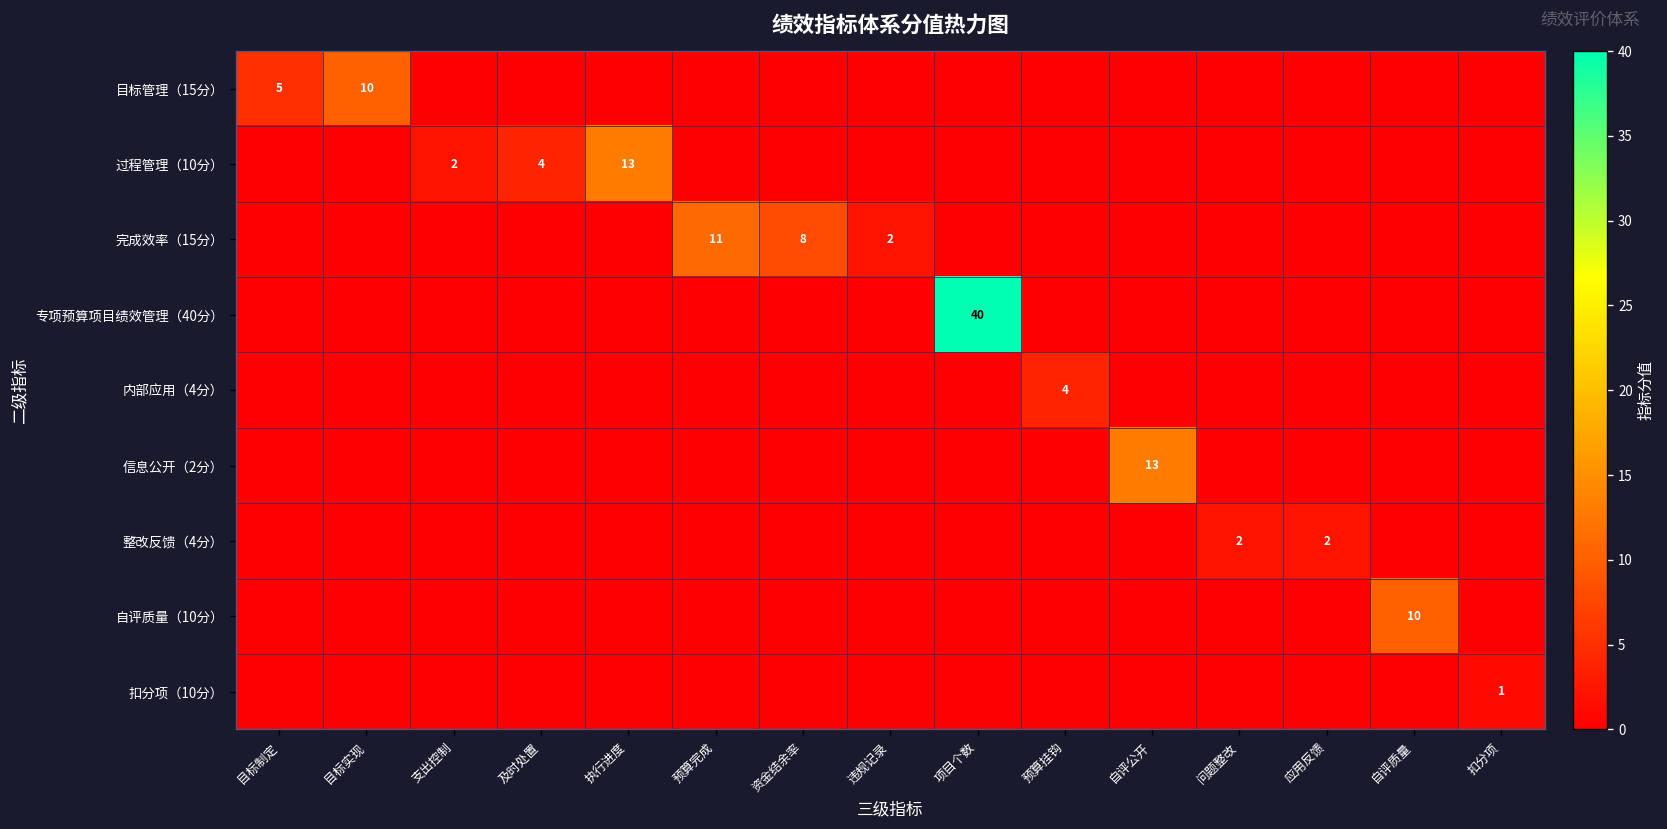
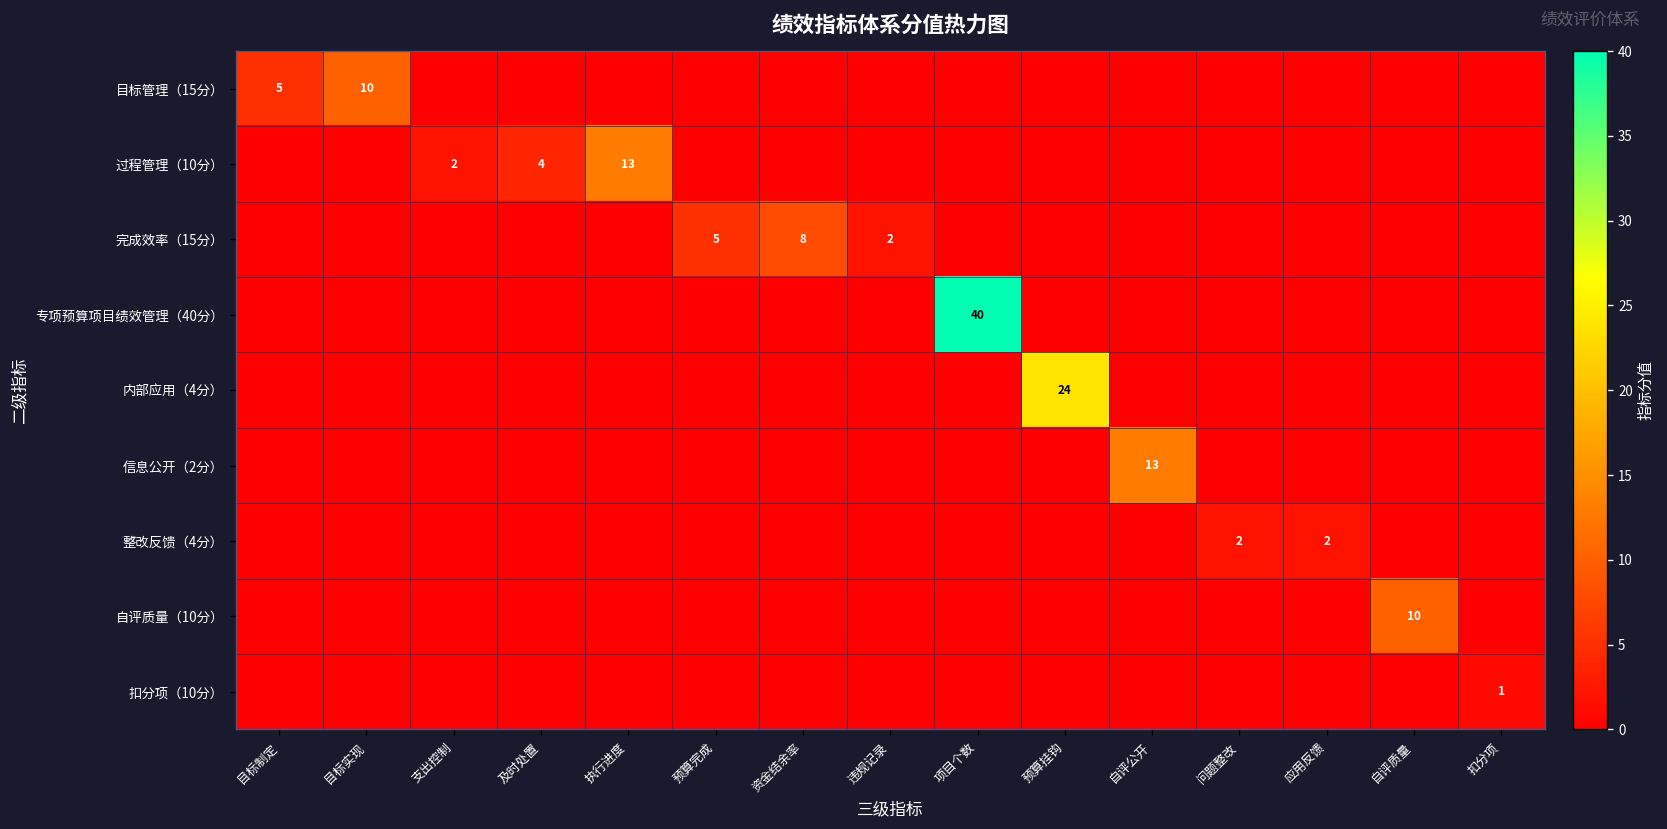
  {
    "目标管理（15分）": {
      "目标制定": 5,
      "目标实现": 10
    },
    "过程管理（10分）": {
      "支出控制": 2,
      "及时处置": 4,
      "执行进度": 13
    },
    "完成效率（15分）": {
-     "预算完成": 11,
+     "预算完成": 5,
      "资金结余率": 8,
      "违规记录": 2
    },
    "专项预算项目绩效管理（40分）": {
      "项目个数": 40
    },
    "内部应用（4分）": {
-     "预算挂钩": 4
+     "预算挂钩": 24
    },
    "信息公开（2分）": {
      "自评公开": 13
    },
    "整改反馈（4分）": {
      "问题整改": 2,
      "应用反馈": 2
    },
    "自评质量（10分）": {
      "自评质量": 10
    },
    "扣分项（10分）": {
      "扣分项": 1
    }
  }
